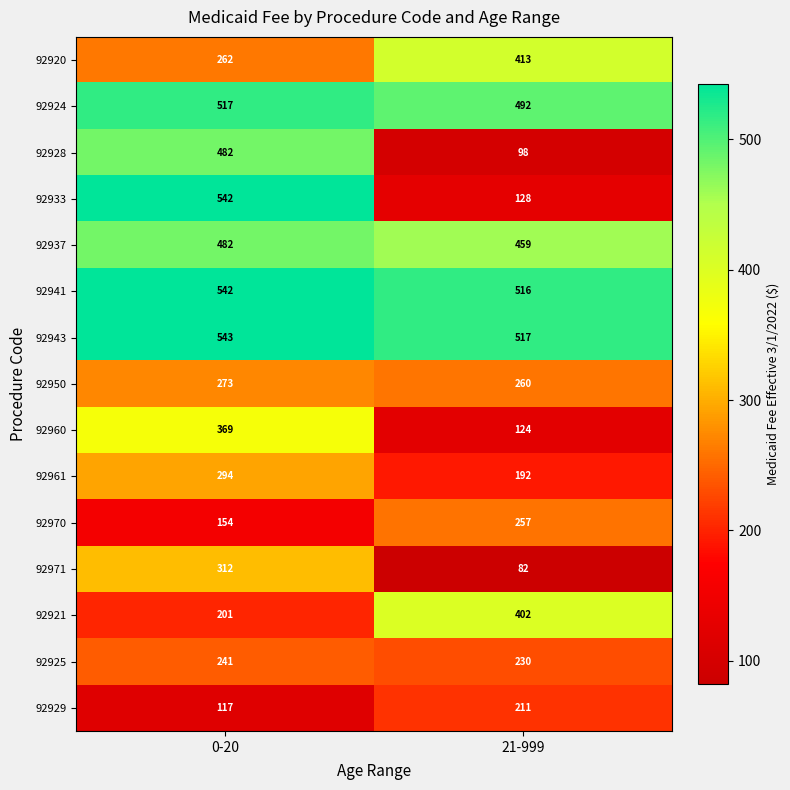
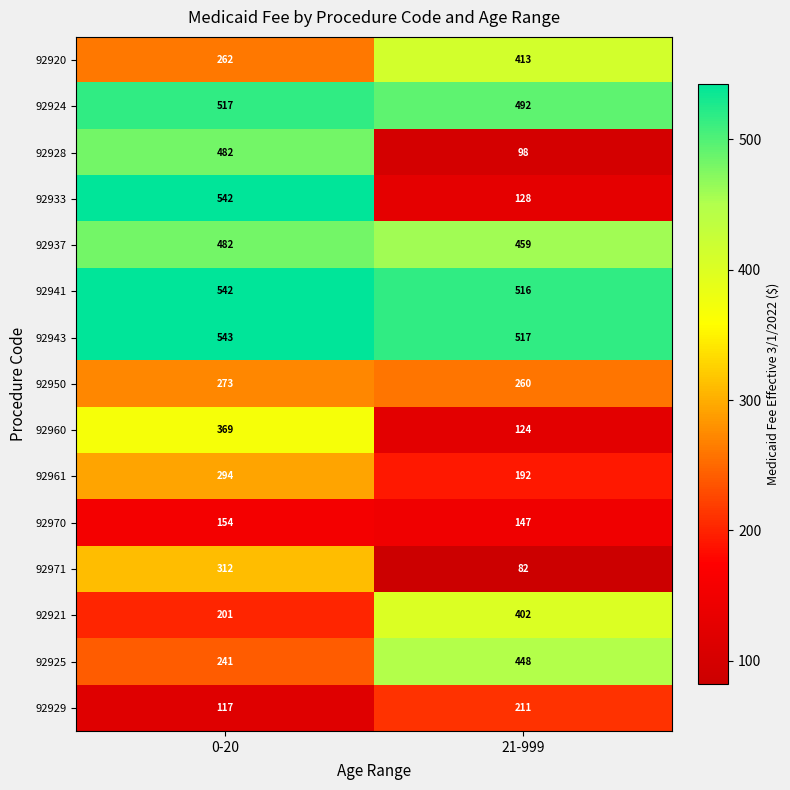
  {
    "92920": {
      "0-20": 262,
      "21-999": 413
    },
    "92924": {
      "0-20": 517,
      "21-999": 492
    },
    "92928": {
      "0-20": 482,
      "21-999": 98
    },
    "92933": {
      "0-20": 542,
      "21-999": 128
    },
    "92937": {
      "0-20": 482,
      "21-999": 459
    },
    "92941": {
      "0-20": 542,
      "21-999": 516
    },
    "92943": {
      "0-20": 543,
      "21-999": 517
    },
    "92950": {
      "0-20": 273,
      "21-999": 260
    },
    "92960": {
      "0-20": 369,
      "21-999": 124
    },
    "92961": {
      "0-20": 294,
      "21-999": 192
    },
    "92970": {
      "0-20": 154,
-     "21-999": 257
+     "21-999": 147
    },
    "92971": {
      "0-20": 312,
      "21-999": 82
    },
    "92921": {
      "0-20": 201,
      "21-999": 402
    },
    "92925": {
      "0-20": 241,
-     "21-999": 230
+     "21-999": 448
    },
    "92929": {
      "0-20": 117,
      "21-999": 211
    }
  }
